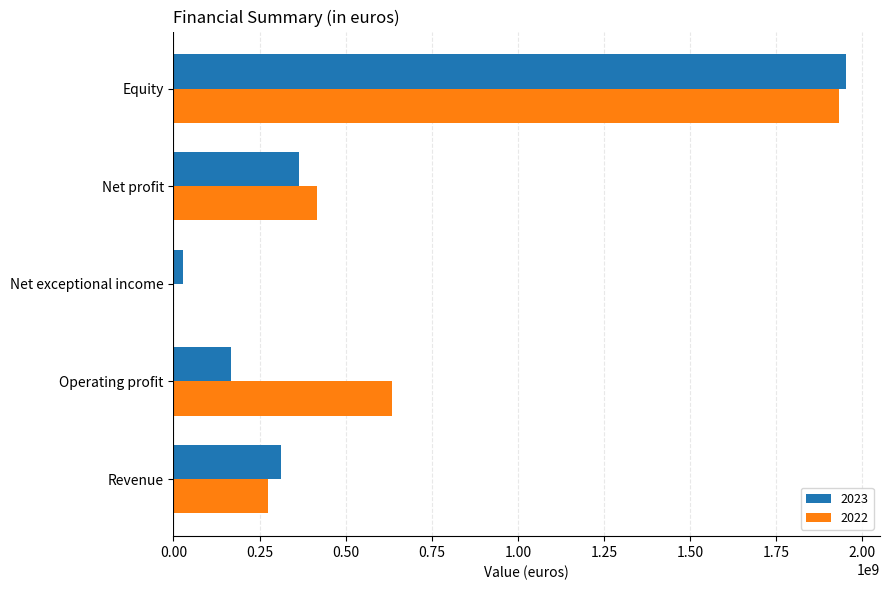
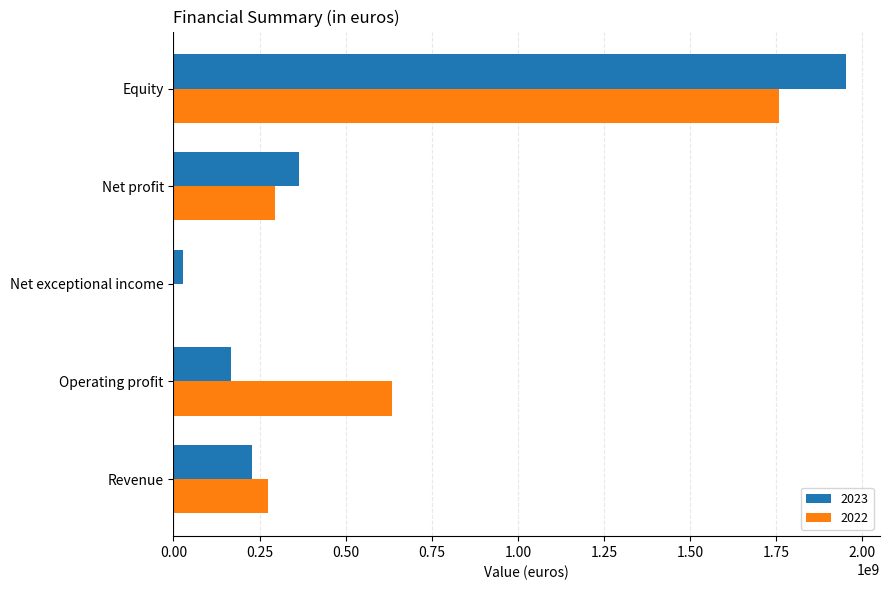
  {
    "2023": {
      "Equity": 1950000000,
      "Net profit": 370000000,
      "Net exceptional income": 30000000,
      "Operating profit": 170000000,
-     "Revenue": 310000000
+     "Revenue": 230000000
    },
    "2022": {
-     "Equity": 1930000000,
-     "Net profit": 420000000,
+     "Equity": 1760000000,
+     "Net profit": 300000000,
      "Operating profit": 630000000,
      "Revenue": 280000000
    }
  }
